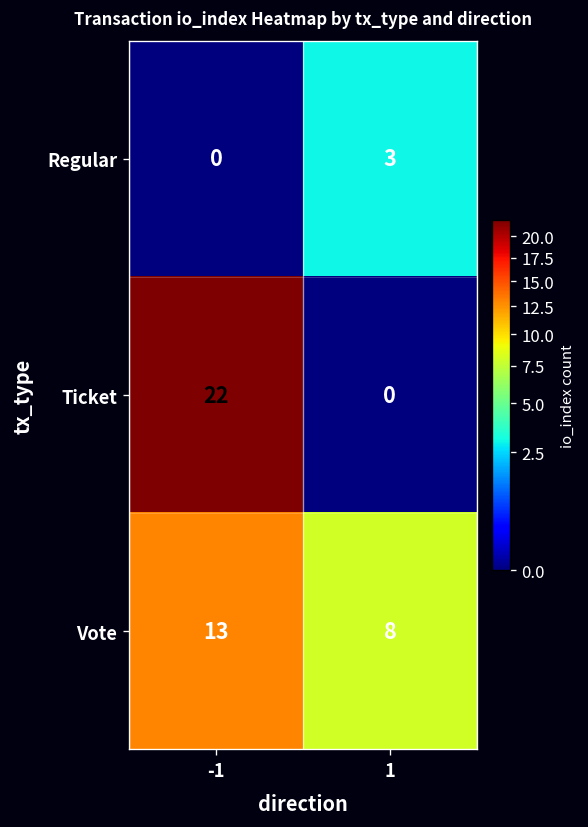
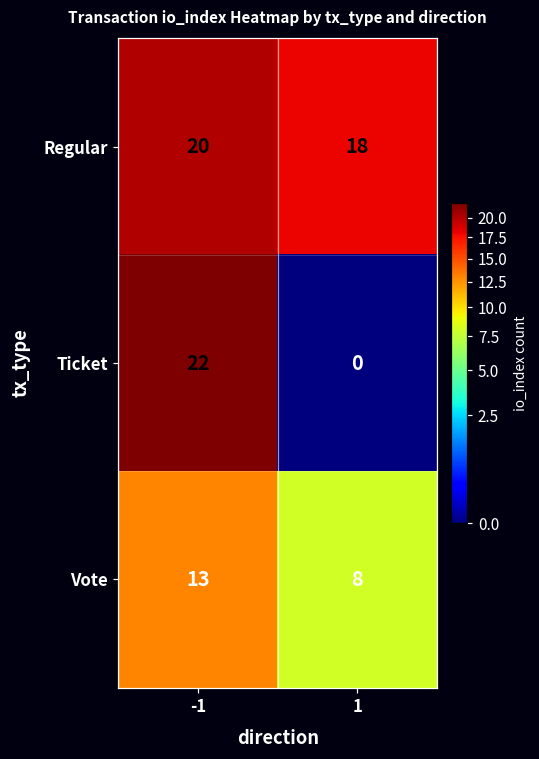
  {
    "Regular": {
-     "-1": 0,
-     "1": 3
+     "-1": 20,
+     "1": 18
    },
    "Ticket": {
      "-1": 22,
      "1": 0
    },
    "Vote": {
      "-1": 13,
      "1": 8
    }
  }
